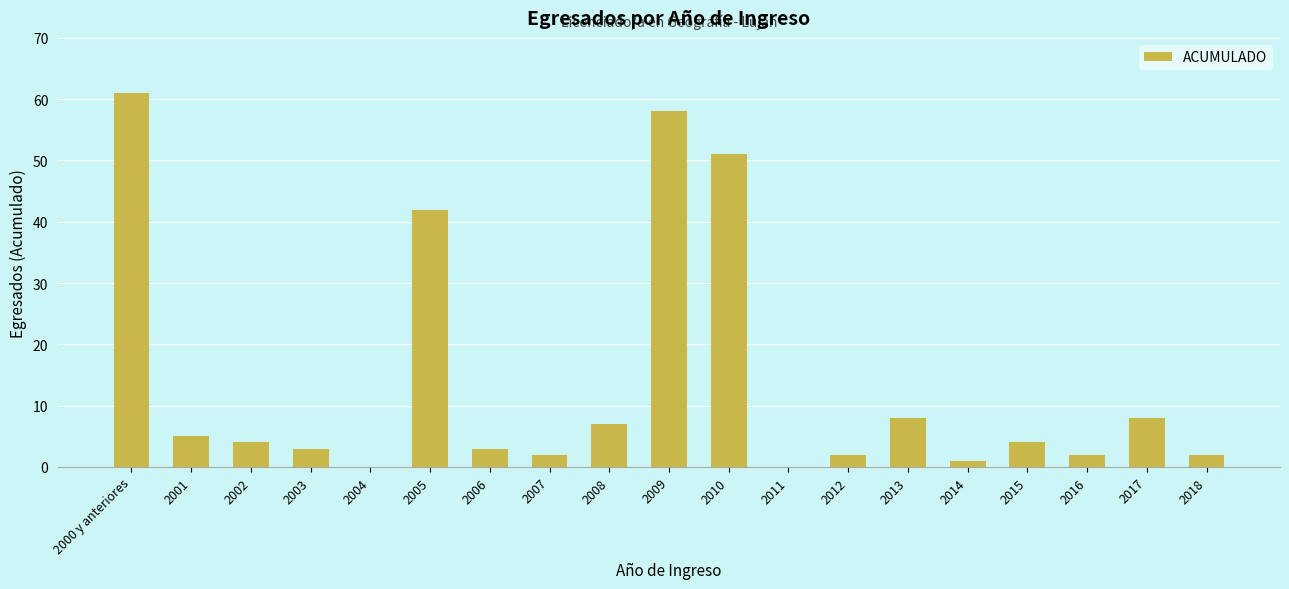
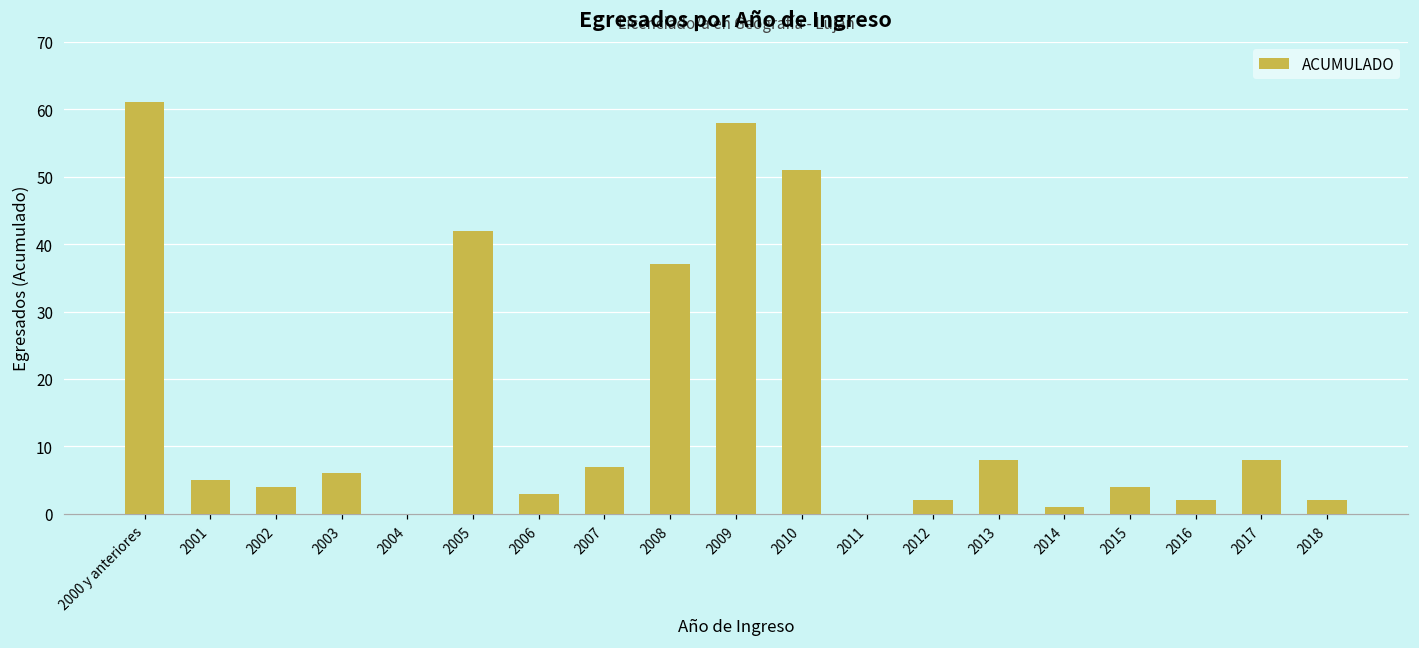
  {
    "2000 y anteriores": 61,
    "2001": 5,
    "2002": 4,
-   "2003": 3,
+   "2003": 6,
    "2004": 0,
    "2005": 42,
    "2006": 3,
-   "2007": 2,
-   "2008": 7,
+   "2007": 7,
+   "2008": 37,
    "2009": 58,
    "2010": 51,
    "2011": 0,
    "2012": 2,
    "2013": 8,
    "2014": 1,
    "2015": 4,
    "2016": 2,
    "2017": 8,
    "2018": 2
  }
